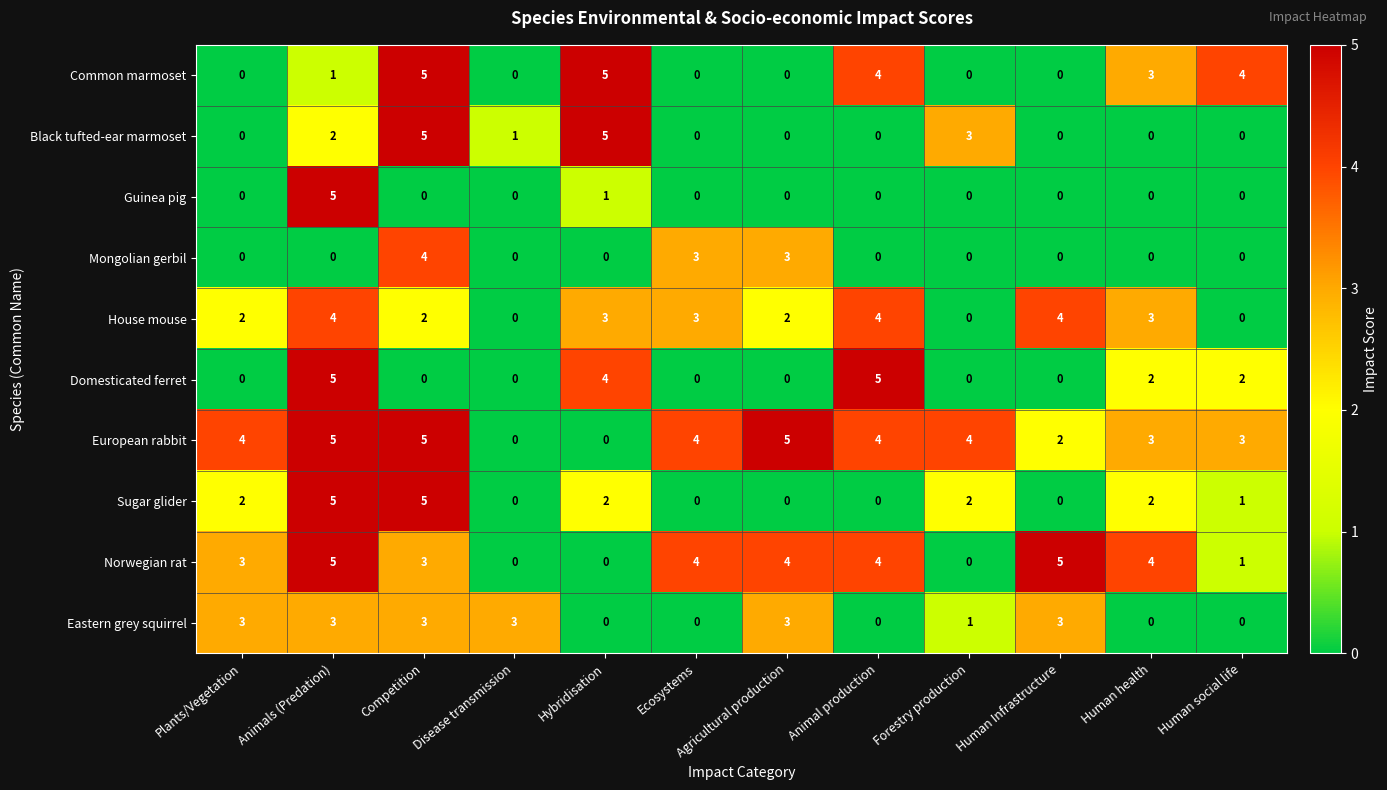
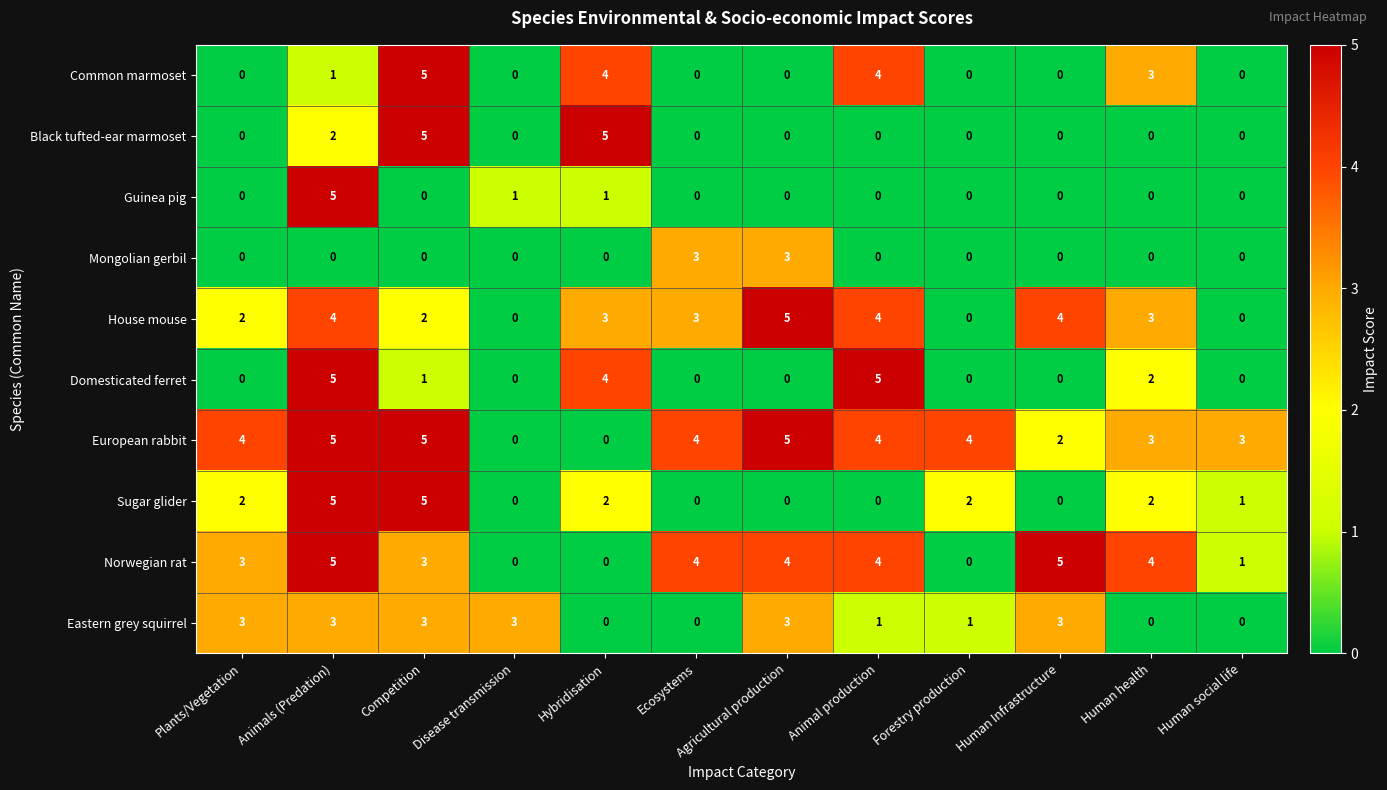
  {
    "Common marmoset": {
      "Plants/Vegetation": 0,
      "Animals (Predation)": 1,
      "Competition": 5,
      "Disease transmission": 0,
-     "Hybridisation": 5,
+     "Hybridisation": 4,
      "Ecosystems": 0,
      "Agricultural production": 0,
      "Animal production": 4,
      "Forestry production": 0,
      "Human Infrastructure": 0,
      "Human health": 3,
-     "Human social life": 4
+     "Human social life": 0
    },
    "Black tufted-ear marmoset": {
      "Plants/Vegetation": 0,
      "Animals (Predation)": 2,
      "Competition": 5,
-     "Disease transmission": 1,
+     "Disease transmission": 0,
      "Hybridisation": 5,
      "Ecosystems": 0,
      "Agricultural production": 0,
      "Animal production": 0,
-     "Forestry production": 3,
+     "Forestry production": 0,
      "Human Infrastructure": 0,
      "Human health": 0,
      "Human social life": 0
    },
    "Guinea pig": {
      "Plants/Vegetation": 0,
      "Animals (Predation)": 5,
      "Competition": 0,
-     "Disease transmission": 0,
+     "Disease transmission": 1,
      "Hybridisation": 1,
      "Ecosystems": 0,
      "Agricultural production": 0,
      "Animal production": 0,
      "Forestry production": 0,
      "Human Infrastructure": 0,
      "Human health": 0,
      "Human social life": 0
    },
    "Mongolian gerbil": {
      "Plants/Vegetation": 0,
      "Animals (Predation)": 0,
-     "Competition": 4,
+     "Competition": 0,
      "Disease transmission": 0,
      "Hybridisation": 0,
      "Ecosystems": 3,
      "Agricultural production": 3,
      "Animal production": 0,
      "Forestry production": 0,
      "Human Infrastructure": 0,
      "Human health": 0,
      "Human social life": 0
    },
    "House mouse": {
      "Plants/Vegetation": 2,
      "Animals (Predation)": 4,
      "Competition": 2,
      "Disease transmission": 0,
      "Hybridisation": 3,
      "Ecosystems": 3,
-     "Agricultural production": 2,
+     "Agricultural production": 5,
      "Animal production": 4,
      "Forestry production": 0,
      "Human Infrastructure": 4,
      "Human health": 3,
      "Human social life": 0
    },
    "Domesticated ferret": {
      "Plants/Vegetation": 0,
      "Animals (Predation)": 5,
-     "Competition": 0,
+     "Competition": 1,
      "Disease transmission": 0,
      "Hybridisation": 4,
      "Ecosystems": 0,
      "Agricultural production": 0,
      "Animal production": 5,
      "Forestry production": 0,
      "Human Infrastructure": 0,
      "Human health": 2,
-     "Human social life": 2
+     "Human social life": 0
    },
    "European rabbit": {
      "Plants/Vegetation": 4,
      "Animals (Predation)": 5,
      "Competition": 5,
      "Disease transmission": 0,
      "Hybridisation": 0,
      "Ecosystems": 4,
      "Agricultural production": 5,
      "Animal production": 4,
      "Forestry production": 4,
      "Human Infrastructure": 2,
      "Human health": 3,
      "Human social life": 3
    },
    "Sugar glider": {
      "Plants/Vegetation": 2,
      "Animals (Predation)": 5,
      "Competition": 5,
      "Disease transmission": 0,
      "Hybridisation": 2,
      "Ecosystems": 0,
      "Agricultural production": 0,
      "Animal production": 0,
      "Forestry production": 2,
      "Human Infrastructure": 0,
      "Human health": 2,
      "Human social life": 1
    },
    "Norwegian rat": {
      "Plants/Vegetation": 3,
      "Animals (Predation)": 5,
      "Competition": 3,
      "Disease transmission": 0,
      "Hybridisation": 0,
      "Ecosystems": 4,
      "Agricultural production": 4,
      "Animal production": 4,
      "Forestry production": 0,
      "Human Infrastructure": 5,
      "Human health": 4,
      "Human social life": 1
    },
    "Eastern grey squirrel": {
      "Plants/Vegetation": 3,
      "Animals (Predation)": 3,
      "Competition": 3,
      "Disease transmission": 3,
      "Hybridisation": 0,
      "Ecosystems": 0,
      "Agricultural production": 3,
-     "Animal production": 0,
+     "Animal production": 1,
      "Forestry production": 1,
      "Human Infrastructure": 3,
      "Human health": 0,
      "Human social life": 0
    }
  }
